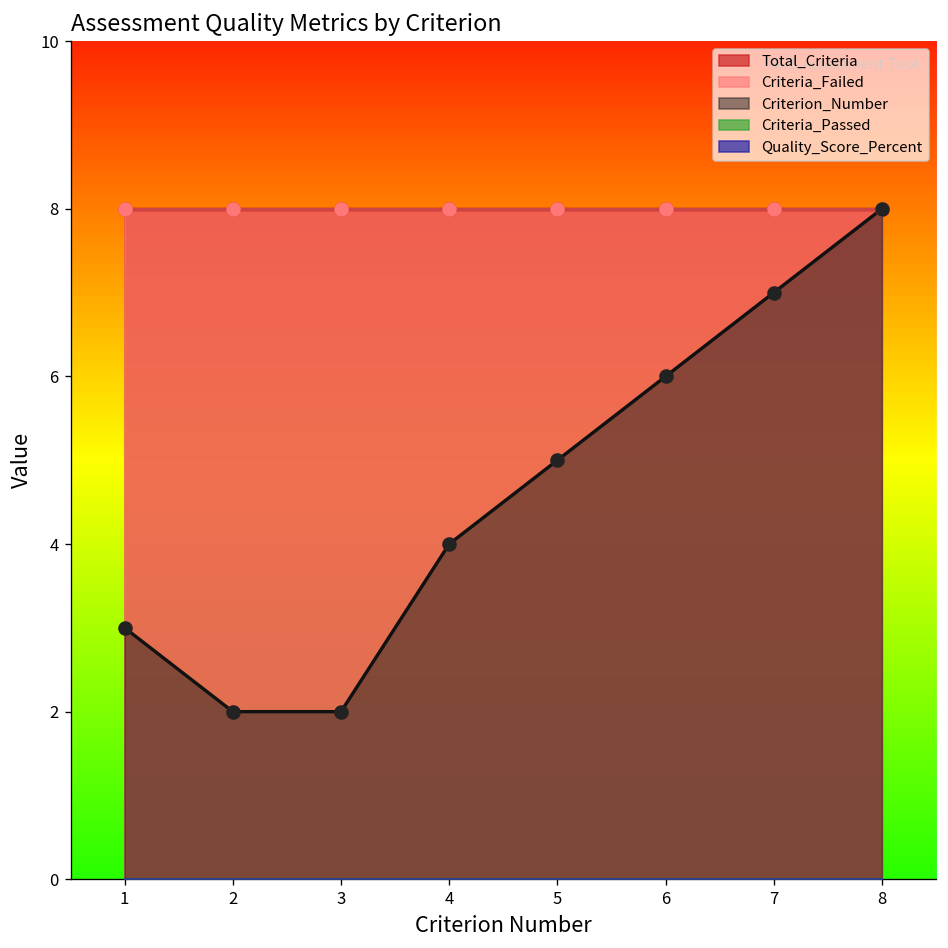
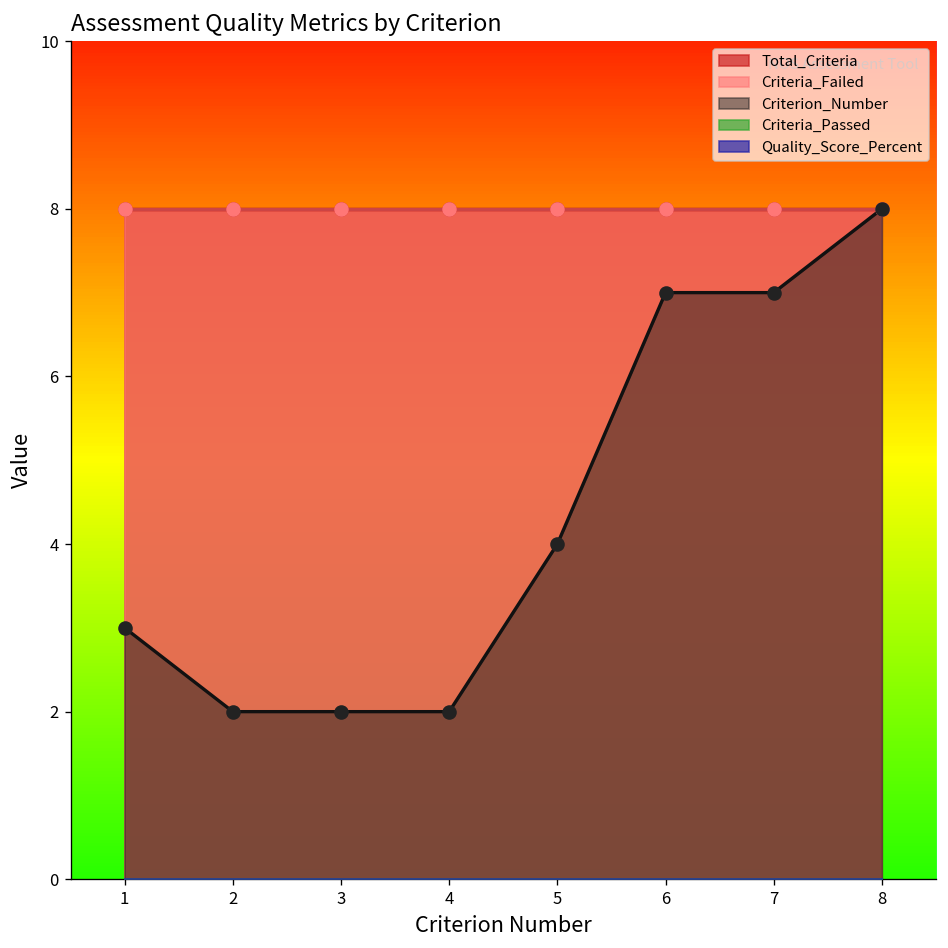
  {
    "Criteria_Failed": {
      "1": 8,
      "2": 8,
      "3": 8,
      "4": 8,
      "5": 8,
      "6": 8,
      "7": 8
    },
    "Criterion_Number": {
      "1": 3,
      "2": 2,
      "3": 2,
-     "4": 4,
-     "5": 5,
-     "6": 6,
+     "4": 2,
+     "5": 4,
+     "6": 7,
      "7": 7
    },
    "Quality_Score_Percent": {
      "1": 0,
      "2": 0,
      "3": 0,
      "4": 0,
      "5": 0,
      "6": 0,
      "7": 0,
      "8": 0
    }
  }
